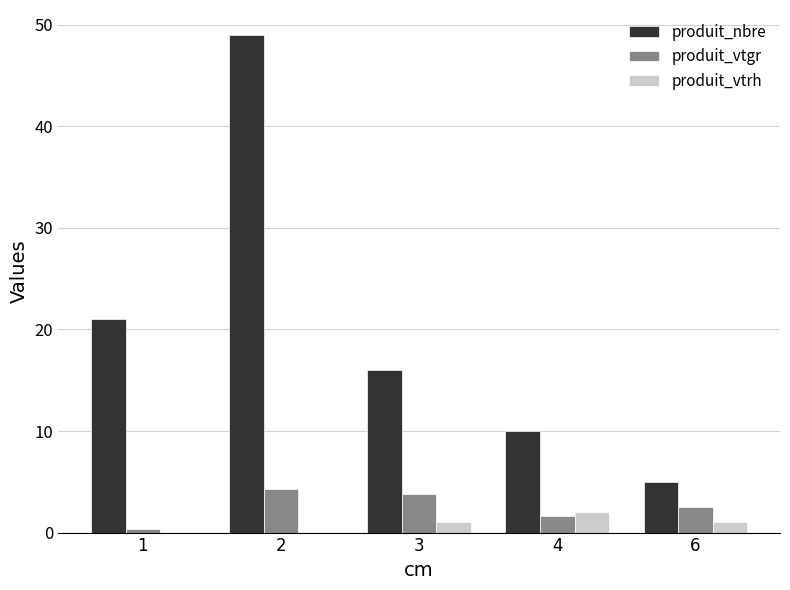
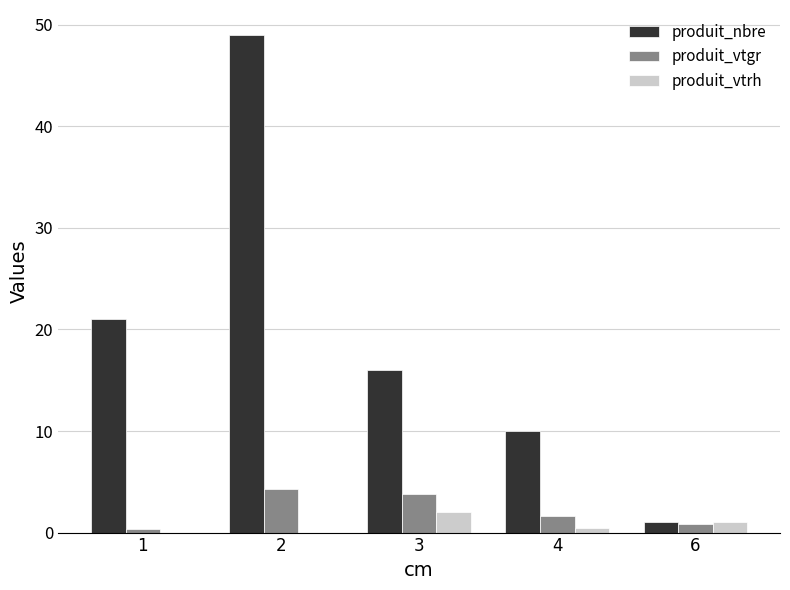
  {
    "produit_nbre": {
      "1": 21,
      "2": 49,
      "3": 16,
      "4": 10,
-     "6": 5
+     "6": 1
    },
    "produit_vtgr": {
      "1": 0.4,
      "2": 4.3,
      "3": 3.8,
      "4": 1.7,
-     "6": 2.5
+     "6": 0.9
    },
    "produit_vtrh": {
      "1": 0.0,
      "2": 0.0,
-     "3": 1,
-     "4": 2.0,
+     "3": 2,
+     "4": 0.5,
      "6": 1.0
    }
  }
